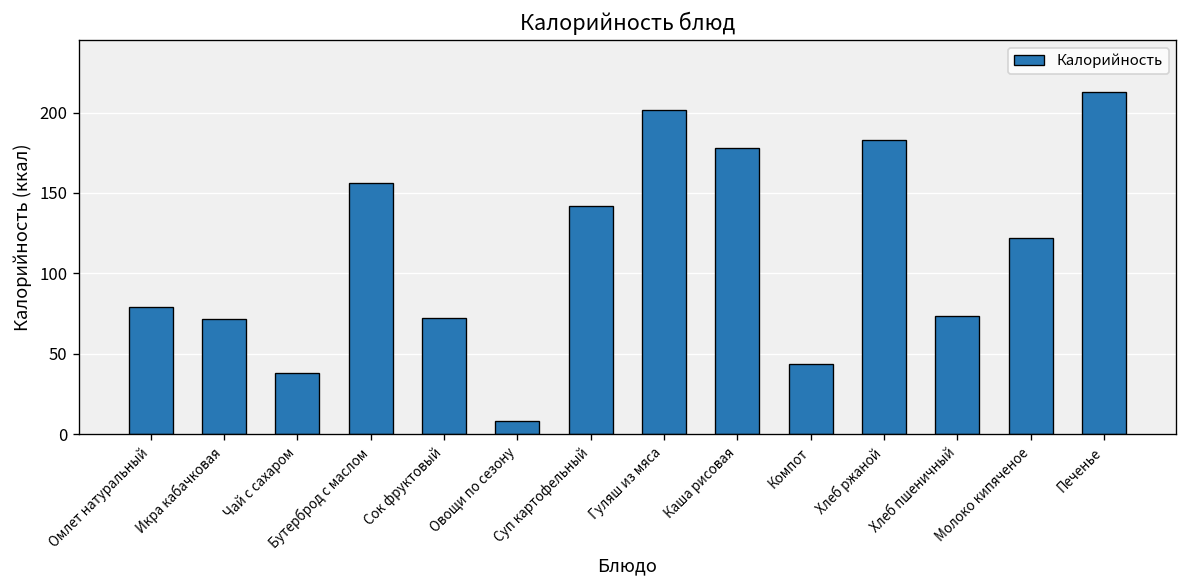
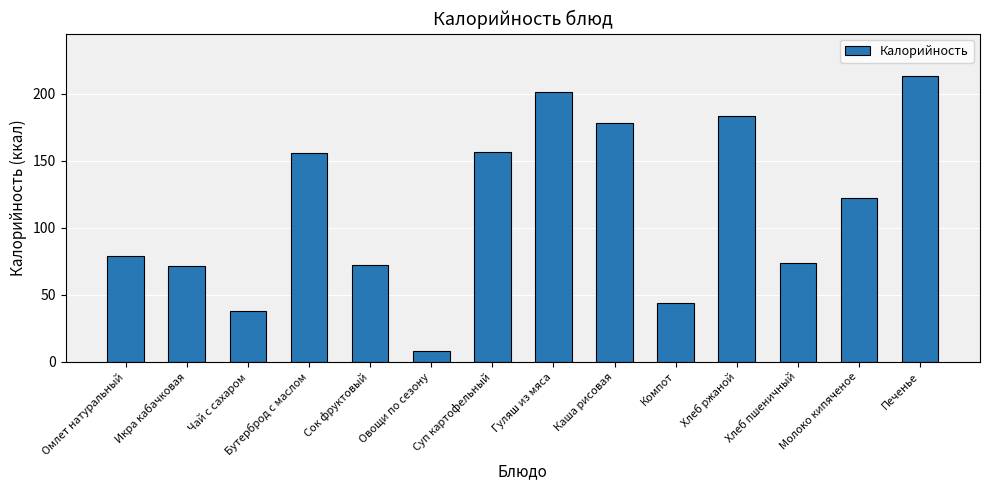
  {
    "Омлет натуральный": 79,
    "Икра кабачковая": 71,
    "Чай с сахаром": 38,
    "Бутерброд с маслом": 156,
    "Сок фруктовый": 72,
    "Овощи по сезону": 8,
-   "Суп картофельный": 142,
+   "Суп картофельный": 156,
    "Гуляш из мяса": 202,
    "Каша рисовая": 178,
    "Компот": 44,
    "Хлеб ржаной": 183,
    "Хлеб пшеничный": 74,
    "Молоко кипяченое": 122,
    "Печенье": 213
  }
